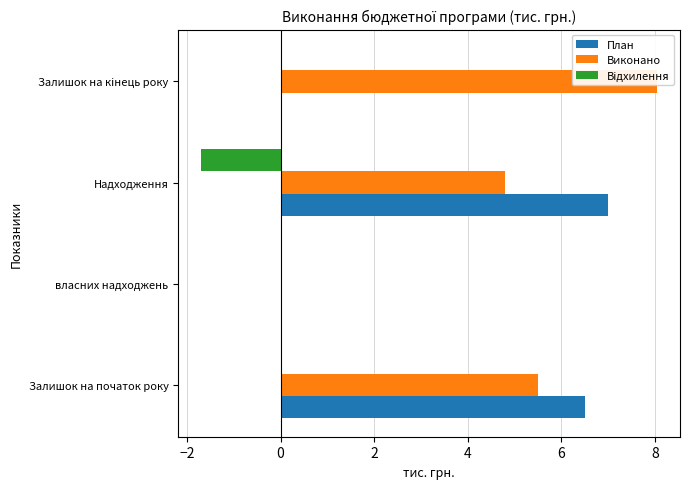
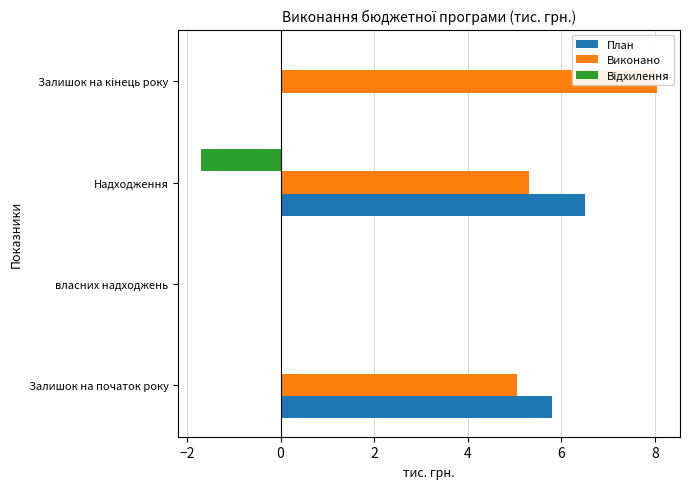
  {
    "План": {
      "Залишок на кінець року": 0.0,
-     "Надходження": 7.0,
+     "Надходження": 6.5,
      "власних надходжень": 0.0,
-     "Залишок на початок року": 6.5
+     "Залишок на початок року": 5.8
    },
    "Виконано": {
-     "Надходження": 4.8,
+     "Надходження": 5.3,
      "власних надходжень": 0.0,
-     "Залишок на початок року": 5.5
+     "Залишок на початок року": 5.1
    },
    "Відхилення": {
      "Залишок на кінець року": 0.0,
      "Надходження": -1.7,
      "власних надходжень": 0.0,
      "Залишок на початок року": 0.0
    }
  }
